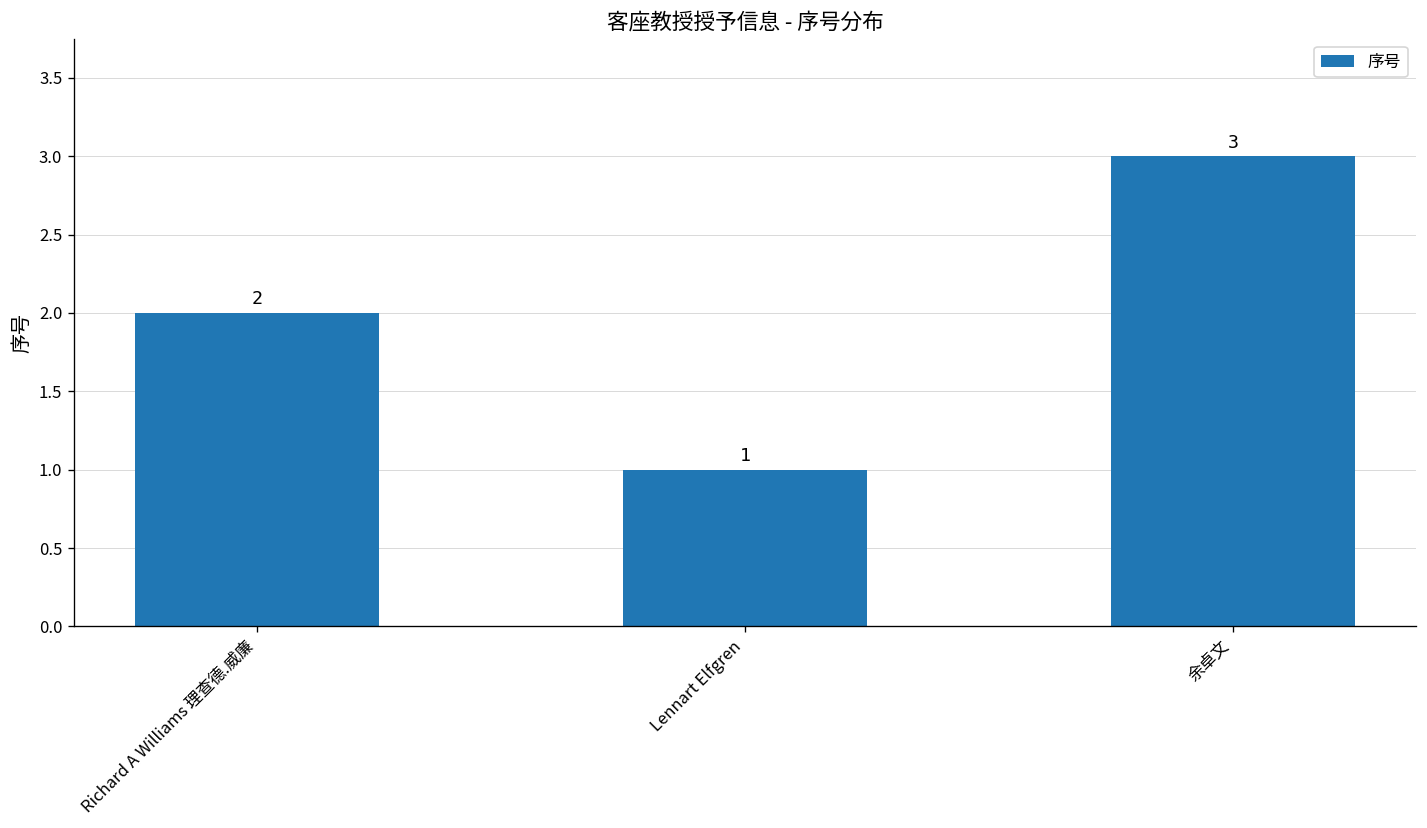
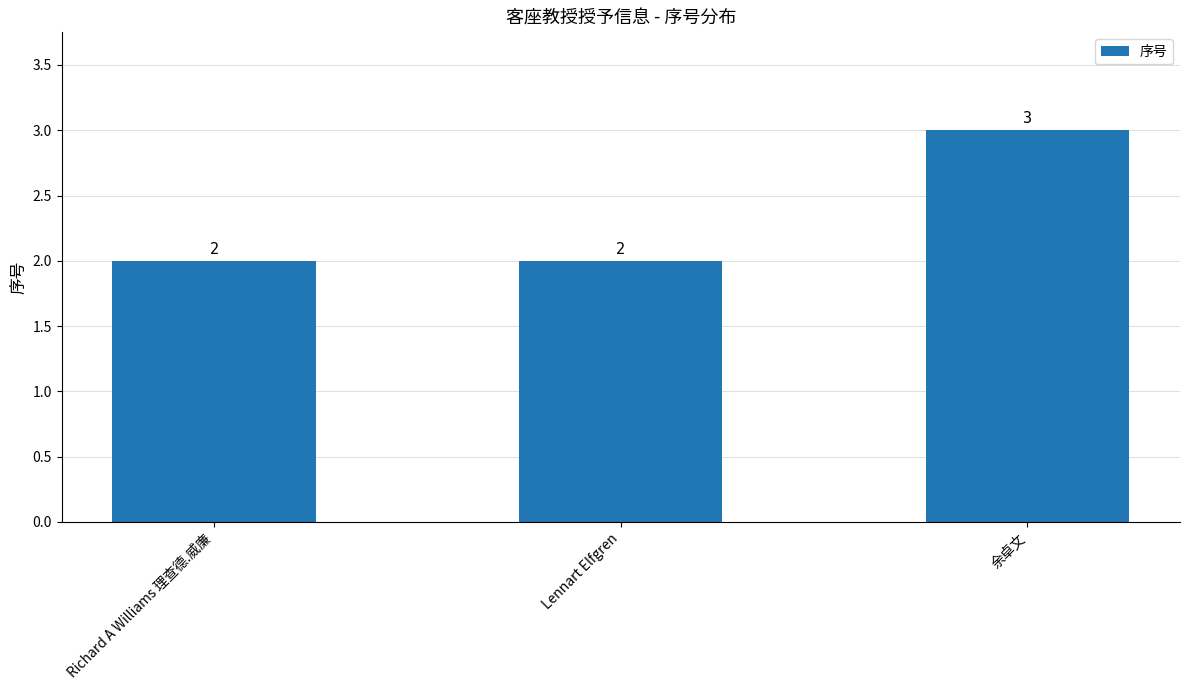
  {
    "Richard A Williams 理查德.威廉": 2,
-   "Lennart Elfgren": 1,
+   "Lennart Elfgren": 2,
    "余卓文": 3
  }
